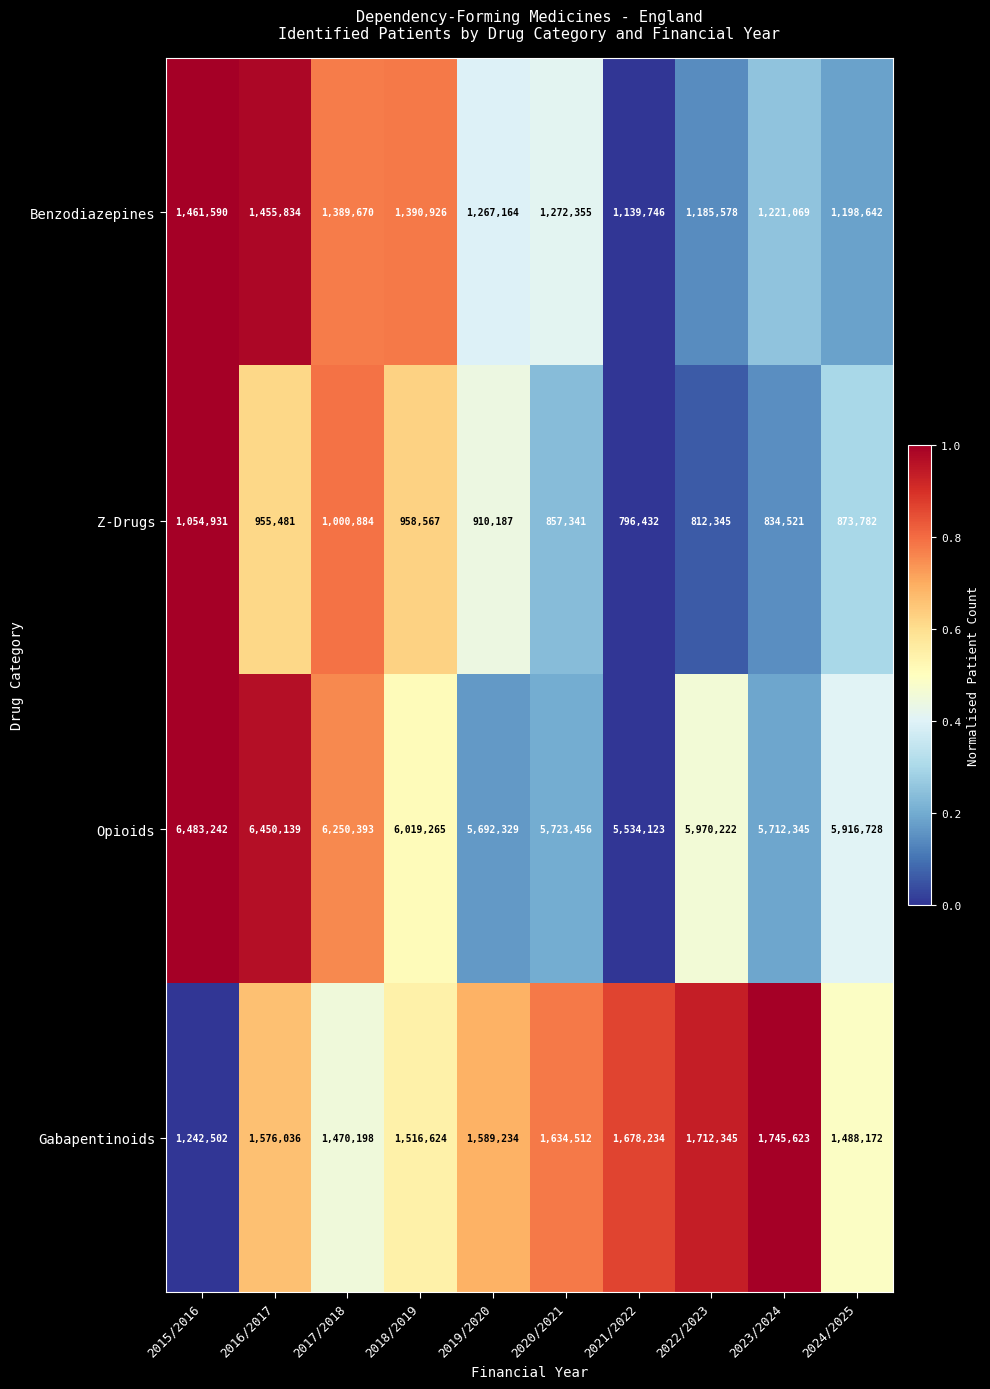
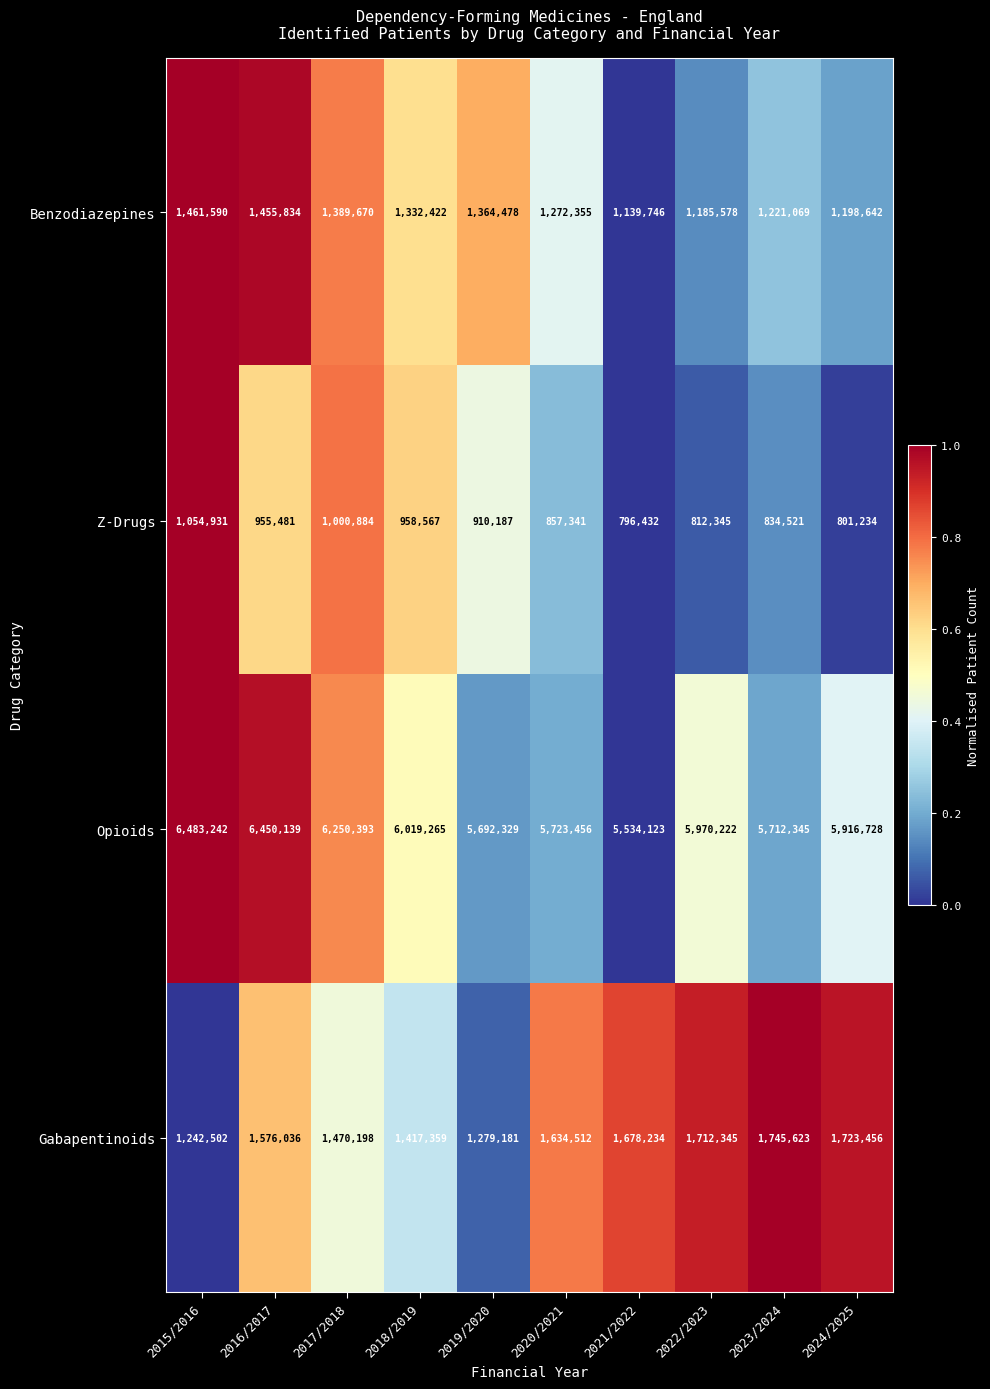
  {
    "Benzodiazepines": {
      "2015/2016": "1,461,590",
      "2016/2017": "1,455,834",
      "2017/2018": "1,389,670",
-     "2018/2019": "1,390,926",
-     "2019/2020": "1,267,164",
+     "2018/2019": "1,332,422",
+     "2019/2020": "1,364,478",
      "2020/2021": "1,272,355",
      "2021/2022": "1,139,746",
      "2022/2023": "1,185,578",
      "2023/2024": "1,221,069",
      "2024/2025": "1,198,642"
    },
    "Z-Drugs": {
      "2015/2016": "1,054,931",
      "2016/2017": "955,481",
      "2017/2018": "1,000,884",
      "2018/2019": "958,567",
      "2019/2020": "910,187",
      "2020/2021": "857,341",
      "2021/2022": "796,432",
      "2022/2023": "812,345",
      "2023/2024": "834,521",
-     "2024/2025": "873,782"
+     "2024/2025": "801,234"
    },
    "Opioids": {
      "2015/2016": "6,483,242",
      "2016/2017": "6,450,139",
      "2017/2018": "6,250,393",
      "2018/2019": "6,019,265",
      "2019/2020": "5,692,329",
      "2020/2021": "5,723,456",
      "2021/2022": "5,534,123",
      "2022/2023": "5,970,222",
      "2023/2024": "5,712,345",
      "2024/2025": "5,916,728"
    },
    "Gabapentinoids": {
      "2015/2016": "1,242,502",
      "2016/2017": "1,576,036",
      "2017/2018": "1,470,198",
-     "2018/2019": "1,516,624",
-     "2019/2020": "1,589,234",
+     "2018/2019": "1,417,359",
+     "2019/2020": "1,279,181",
      "2020/2021": "1,634,512",
      "2021/2022": "1,678,234",
      "2022/2023": "1,712,345",
      "2023/2024": "1,745,623",
-     "2024/2025": "1,488,172"
+     "2024/2025": "1,723,456"
    }
  }
